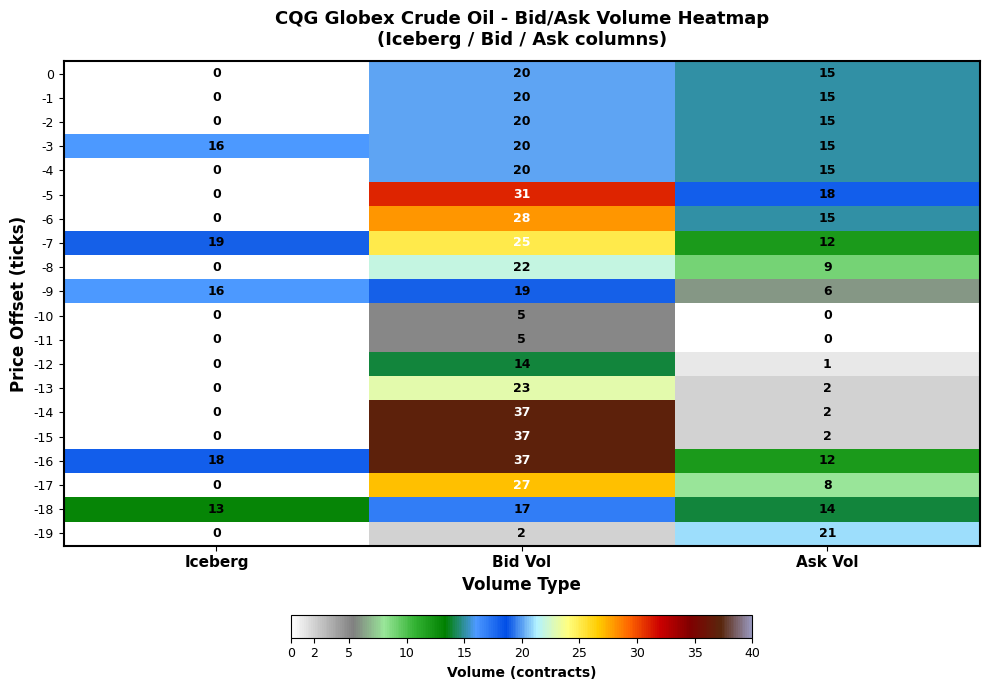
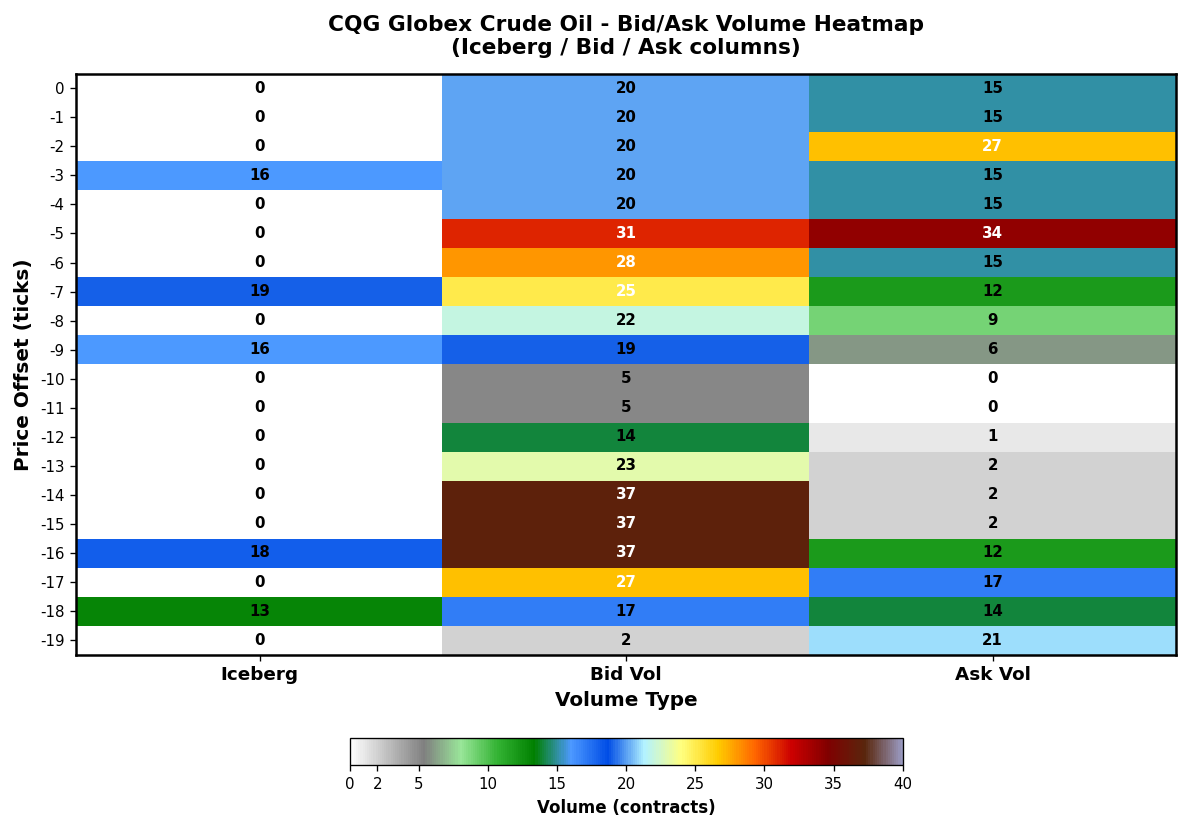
  {
    "0": {
      "Iceberg": 0,
      "Bid Vol": 20,
      "Ask Vol": 15
    },
    "-1": {
      "Iceberg": 0,
      "Bid Vol": 20,
      "Ask Vol": 15
    },
    "-2": {
      "Iceberg": 0,
      "Bid Vol": 20,
-     "Ask Vol": 15
+     "Ask Vol": 27
    },
    "-3": {
      "Iceberg": 16,
      "Bid Vol": 20,
      "Ask Vol": 15
    },
    "-4": {
      "Iceberg": 0,
      "Bid Vol": 20,
      "Ask Vol": 15
    },
    "-5": {
      "Iceberg": 0,
      "Bid Vol": 31,
-     "Ask Vol": 18
+     "Ask Vol": 34
    },
    "-6": {
      "Iceberg": 0,
      "Bid Vol": 28,
      "Ask Vol": 15
    },
    "-7": {
      "Iceberg": 19,
      "Bid Vol": 25,
      "Ask Vol": 12
    },
    "-8": {
      "Iceberg": 0,
      "Bid Vol": 22,
      "Ask Vol": 9
    },
    "-9": {
      "Iceberg": 16,
      "Bid Vol": 19,
      "Ask Vol": 6
    },
    "-10": {
      "Iceberg": 0,
      "Bid Vol": 5,
      "Ask Vol": 0
    },
    "-11": {
      "Iceberg": 0,
      "Bid Vol": 5,
      "Ask Vol": 0
    },
    "-12": {
      "Iceberg": 0,
      "Bid Vol": 14,
      "Ask Vol": 1
    },
    "-13": {
      "Iceberg": 0,
      "Bid Vol": 23,
      "Ask Vol": 2
    },
    "-14": {
      "Iceberg": 0,
      "Bid Vol": 37,
      "Ask Vol": 2
    },
    "-15": {
      "Iceberg": 0,
      "Bid Vol": 37,
      "Ask Vol": 2
    },
    "-16": {
      "Iceberg": 18,
      "Bid Vol": 37,
      "Ask Vol": 12
    },
    "-17": {
      "Iceberg": 0,
      "Bid Vol": 27,
-     "Ask Vol": 8
+     "Ask Vol": 17
    },
    "-18": {
      "Iceberg": 13,
      "Bid Vol": 17,
      "Ask Vol": 14
    },
    "-19": {
      "Iceberg": 0,
      "Bid Vol": 2,
      "Ask Vol": 21
    }
  }
